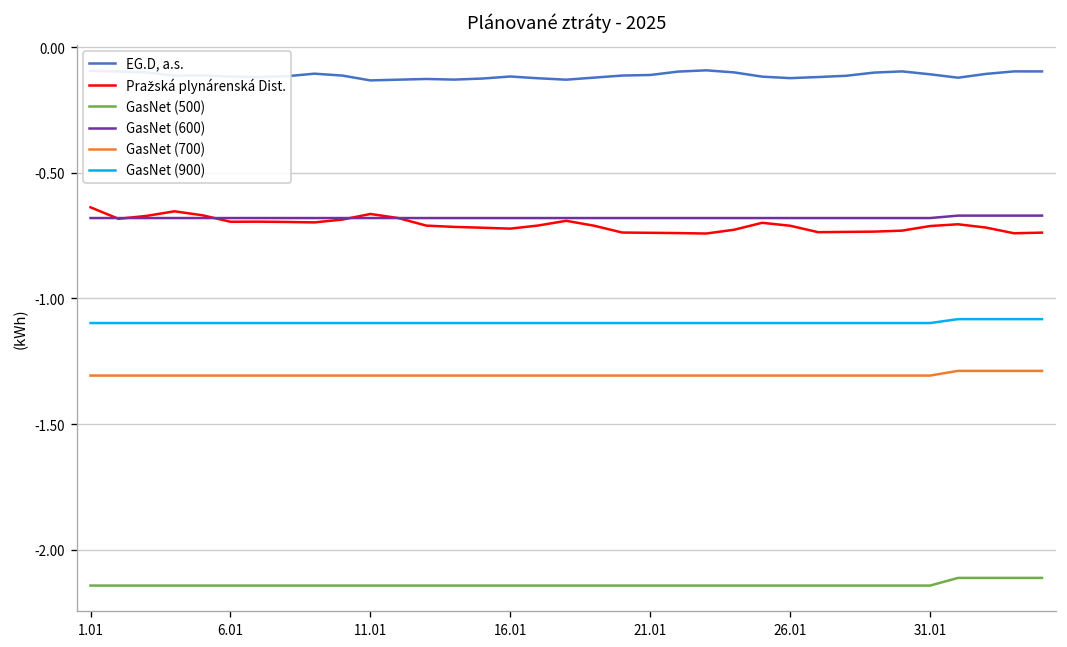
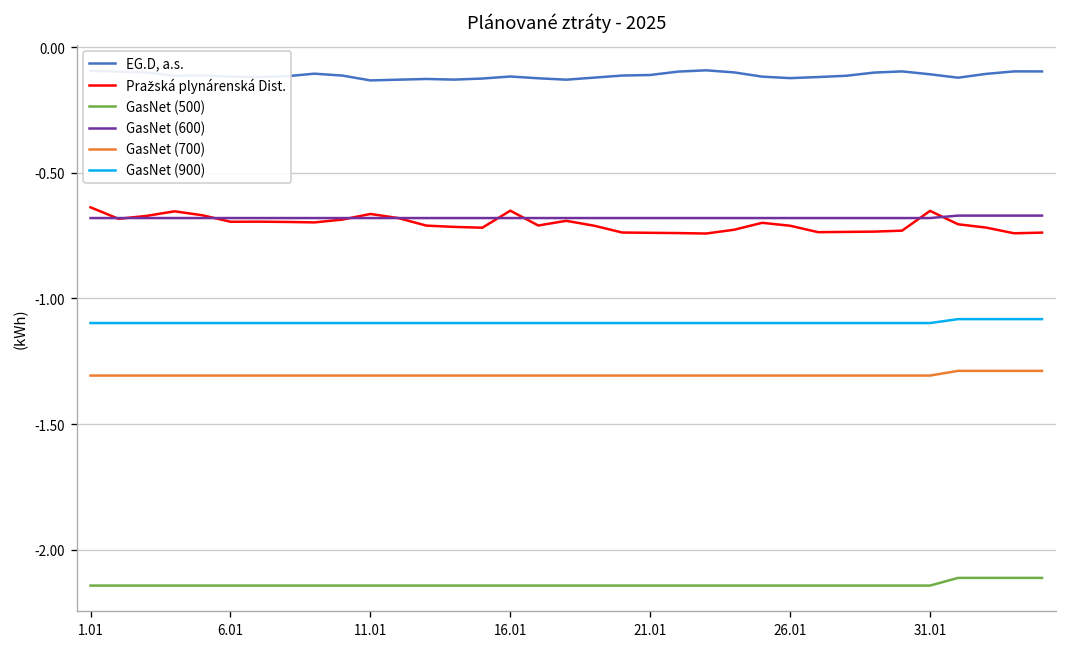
  {
    "EG.D, a.s.": {
      "11.01": -0.13,
      "16.01": -0.12,
      "21.01": -0.11,
      "26.01": -0.12,
      "31.01": -0.11
    },
    "Pražská plynárenská Dist.": {
      "1.01": -0.64,
      "6.01": -0.69,
      "11.01": -0.66,
-     "16.01": -0.72,
+     "16.01": -0.65,
      "21.01": -0.74,
      "26.01": -0.71,
-     "31.01": -0.71
+     "31.01": -0.65
    },
    "GasNet (500)": {
      "1.01": -2.14,
      "6.01": -2.14,
      "11.01": -2.14,
      "16.01": -2.14,
      "21.01": -2.14,
      "26.01": -2.14,
      "31.01": -2.14
    },
    "GasNet (600)": {
      "1.01": -0.68,
      "6.01": -0.68,
      "11.01": -0.68,
      "16.01": -0.68,
      "21.01": -0.68,
      "26.01": -0.68,
      "31.01": -0.68
    },
    "GasNet (700)": {
      "1.01": -1.31,
      "6.01": -1.31,
      "11.01": -1.31,
      "16.01": -1.31,
      "21.01": -1.31,
      "26.01": -1.31,
      "31.01": -1.31
    },
    "GasNet (900)": {
      "1.01": -1.10,
      "6.01": -1.10,
      "11.01": -1.10,
      "16.01": -1.10,
      "21.01": -1.10,
      "26.01": -1.10,
      "31.01": -1.10
    }
  }
